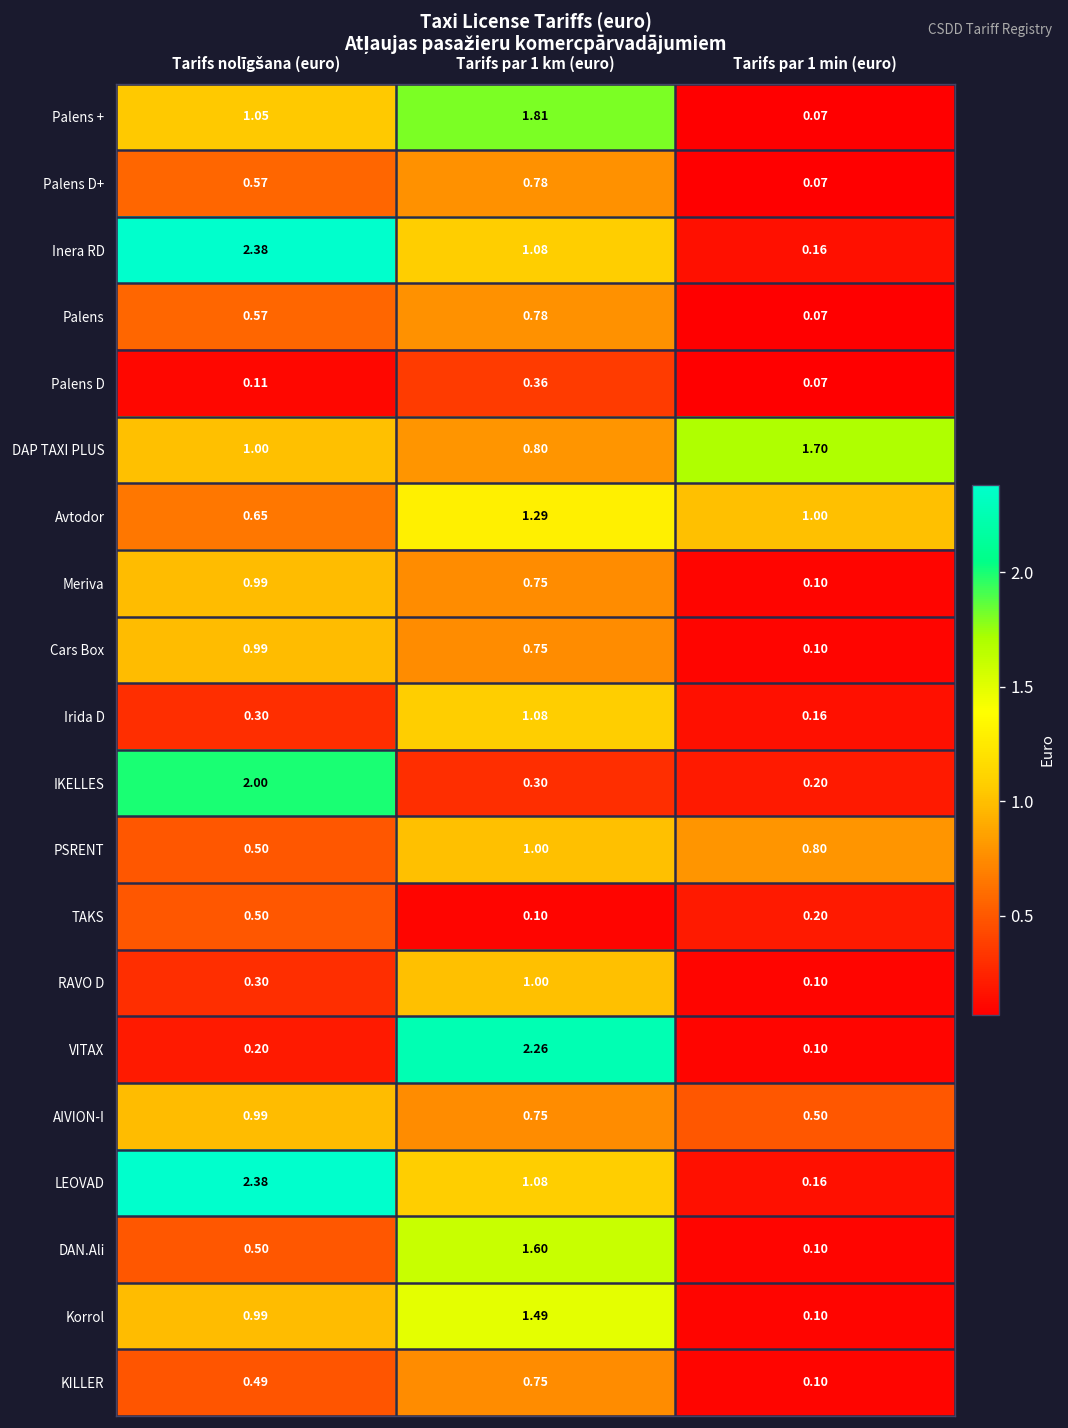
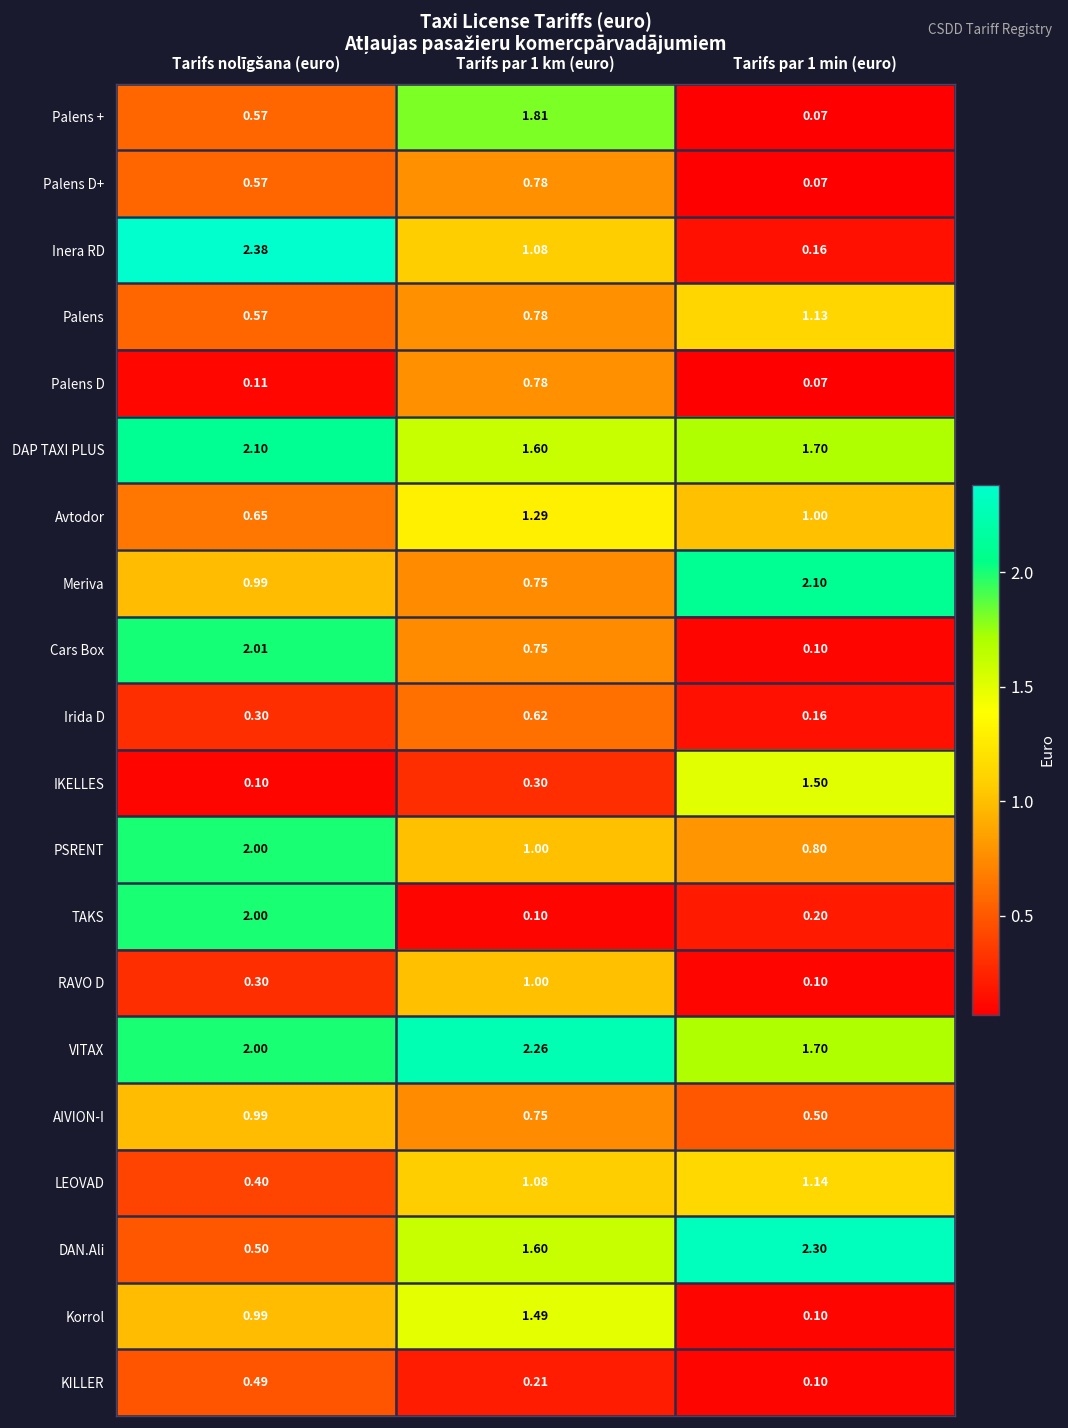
  {
    "Palens +": {
-     "Tarifs nolīgšana (euro)": 1.05,
+     "Tarifs nolīgšana (euro)": 0.57,
      "Tarifs par 1 km (euro)": 1.81,
      "Tarifs par 1 min (euro)": 0.07
    },
    "Palens D+": {
      "Tarifs nolīgšana (euro)": 0.57,
      "Tarifs par 1 km (euro)": 0.78,
      "Tarifs par 1 min (euro)": 0.07
    },
    "Inera RD": {
      "Tarifs nolīgšana (euro)": 2.38,
      "Tarifs par 1 km (euro)": 1.08,
      "Tarifs par 1 min (euro)": 0.16
    },
    "Palens": {
      "Tarifs nolīgšana (euro)": 0.57,
      "Tarifs par 1 km (euro)": 0.78,
-     "Tarifs par 1 min (euro)": 0.07
+     "Tarifs par 1 min (euro)": 1.13
    },
    "Palens D": {
      "Tarifs nolīgšana (euro)": 0.11,
-     "Tarifs par 1 km (euro)": 0.36,
+     "Tarifs par 1 km (euro)": 0.78,
      "Tarifs par 1 min (euro)": 0.07
    },
    "DAP TAXI PLUS": {
-     "Tarifs nolīgšana (euro)": 1.00,
-     "Tarifs par 1 km (euro)": 0.80,
+     "Tarifs nolīgšana (euro)": 2.10,
+     "Tarifs par 1 km (euro)": 1.60,
      "Tarifs par 1 min (euro)": 1.70
    },
    "Avtodor": {
      "Tarifs nolīgšana (euro)": 0.65,
      "Tarifs par 1 km (euro)": 1.29,
      "Tarifs par 1 min (euro)": 1.00
    },
    "Meriva": {
      "Tarifs nolīgšana (euro)": 0.99,
      "Tarifs par 1 km (euro)": 0.75,
-     "Tarifs par 1 min (euro)": 0.10
+     "Tarifs par 1 min (euro)": 2.10
    },
    "Cars Box": {
-     "Tarifs nolīgšana (euro)": 0.99,
+     "Tarifs nolīgšana (euro)": 2.01,
      "Tarifs par 1 km (euro)": 0.75,
      "Tarifs par 1 min (euro)": 0.10
    },
    "Irida D": {
      "Tarifs nolīgšana (euro)": 0.30,
-     "Tarifs par 1 km (euro)": 1.08,
+     "Tarifs par 1 km (euro)": 0.62,
      "Tarifs par 1 min (euro)": 0.16
    },
    "IKELLES": {
-     "Tarifs nolīgšana (euro)": 2.00,
+     "Tarifs nolīgšana (euro)": 0.10,
      "Tarifs par 1 km (euro)": 0.30,
-     "Tarifs par 1 min (euro)": 0.20
+     "Tarifs par 1 min (euro)": 1.50
    },
    "PSRENT": {
-     "Tarifs nolīgšana (euro)": 0.50,
+     "Tarifs nolīgšana (euro)": 2.00,
      "Tarifs par 1 km (euro)": 1.00,
      "Tarifs par 1 min (euro)": 0.80
    },
    "TAKS": {
-     "Tarifs nolīgšana (euro)": 0.50,
+     "Tarifs nolīgšana (euro)": 2.00,
      "Tarifs par 1 km (euro)": 0.10,
      "Tarifs par 1 min (euro)": 0.20
    },
    "RAVO D": {
      "Tarifs nolīgšana (euro)": 0.30,
      "Tarifs par 1 km (euro)": 1.00,
      "Tarifs par 1 min (euro)": 0.10
    },
    "VITAX": {
-     "Tarifs nolīgšana (euro)": 0.20,
+     "Tarifs nolīgšana (euro)": 2.00,
      "Tarifs par 1 km (euro)": 2.26,
-     "Tarifs par 1 min (euro)": 0.10
+     "Tarifs par 1 min (euro)": 1.70
    },
    "AIVION-I": {
      "Tarifs nolīgšana (euro)": 0.99,
      "Tarifs par 1 km (euro)": 0.75,
      "Tarifs par 1 min (euro)": 0.50
    },
    "LEOVAD": {
-     "Tarifs nolīgšana (euro)": 2.38,
+     "Tarifs nolīgšana (euro)": 0.40,
      "Tarifs par 1 km (euro)": 1.08,
-     "Tarifs par 1 min (euro)": 0.16
+     "Tarifs par 1 min (euro)": 1.14
    },
    "DAN.Ali": {
      "Tarifs nolīgšana (euro)": 0.50,
      "Tarifs par 1 km (euro)": 1.60,
-     "Tarifs par 1 min (euro)": 0.10
+     "Tarifs par 1 min (euro)": 2.30
    },
    "Korrol": {
      "Tarifs nolīgšana (euro)": 0.99,
      "Tarifs par 1 km (euro)": 1.49,
      "Tarifs par 1 min (euro)": 0.10
    },
    "KILLER": {
      "Tarifs nolīgšana (euro)": 0.49,
-     "Tarifs par 1 km (euro)": 0.75,
+     "Tarifs par 1 km (euro)": 0.21,
      "Tarifs par 1 min (euro)": 0.10
    }
  }
